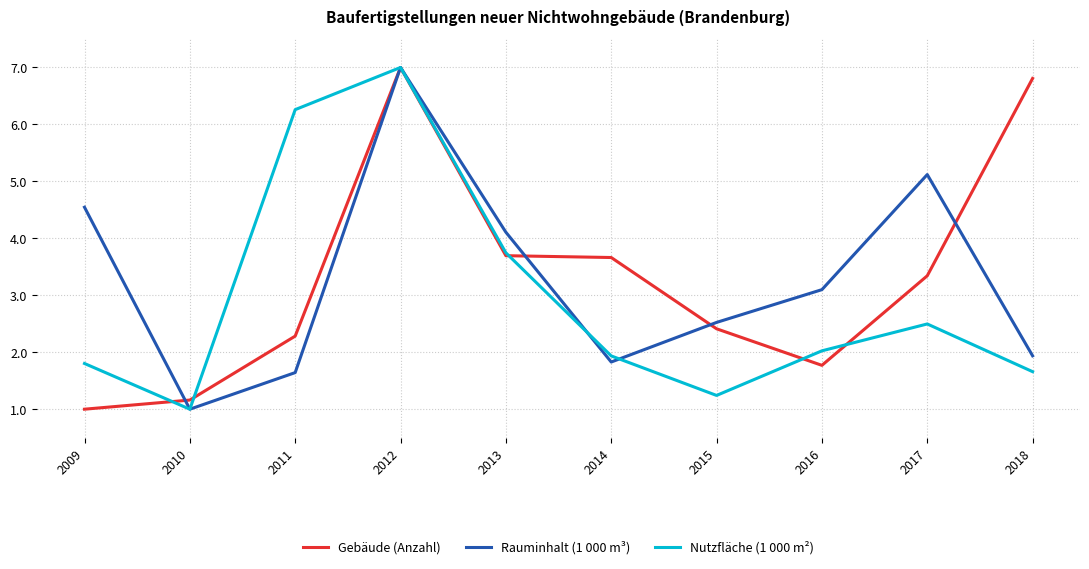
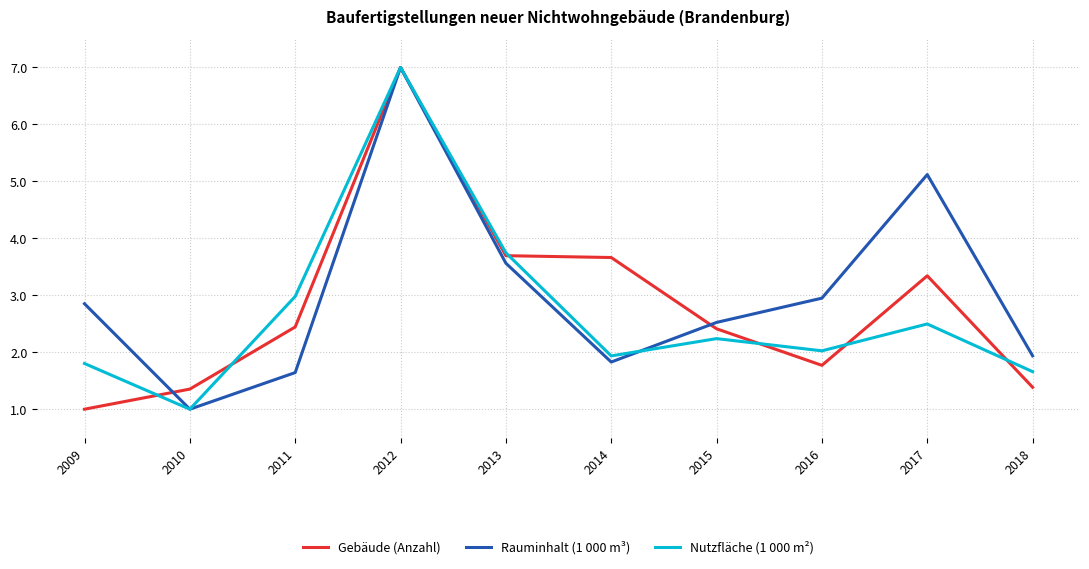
  {
    "Gebäude (Anzahl)": {
      "2009": 1.0,
-     "2010": 1.2,
-     "2011": 2.3,
+     "2010": 1.4,
+     "2011": 2.4,
      "2013": 3.7,
      "2014": 3.7,
      "2015": 2.4,
      "2016": 1.8,
      "2017": 3.3,
-     "2018": 6.8
+     "2018": 1.4
    },
    "Rauminhalt (1 000 m³)": {
-     "2009": 4.5,
+     "2009": 2.9,
      "2011": 1.6,
-     "2013": 4.1,
+     "2013": 3.6,
      "2014": 1.8,
      "2015": 2.5,
-     "2016": 3.1,
+     "2016": 2.9,
      "2017": 5.1,
      "2018": 1.9
    },
    "Nutzfläche (1 000 m²)": {
      "2009": 1.8,
-     "2011": 6.3,
+     "2011": 3.0,
      "2013": 3.7,
      "2014": 1.9,
-     "2015": 1.2,
+     "2015": 2.2,
      "2016": 2.0,
      "2017": 2.5,
      "2018": 1.7
    }
  }
